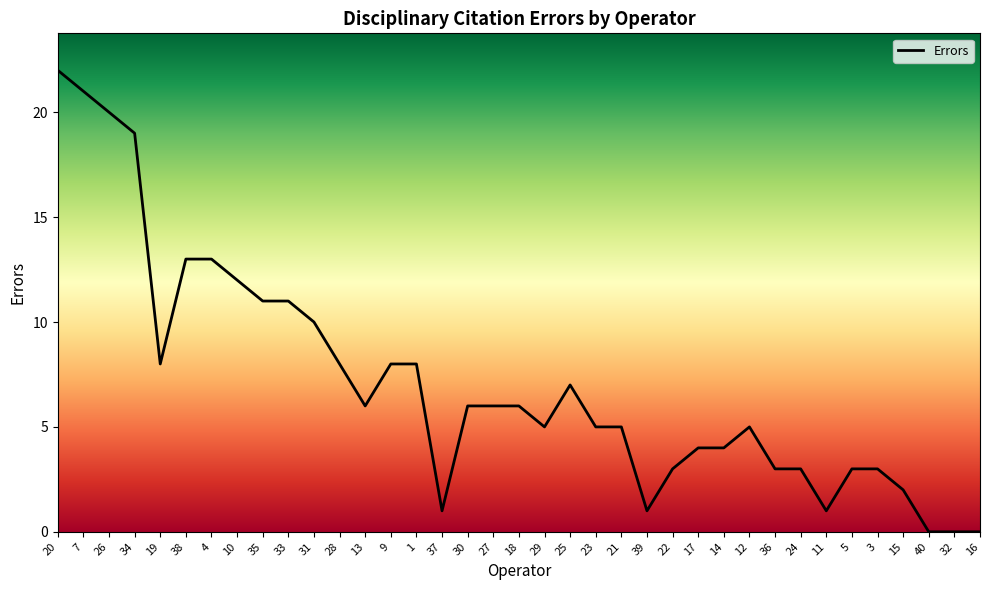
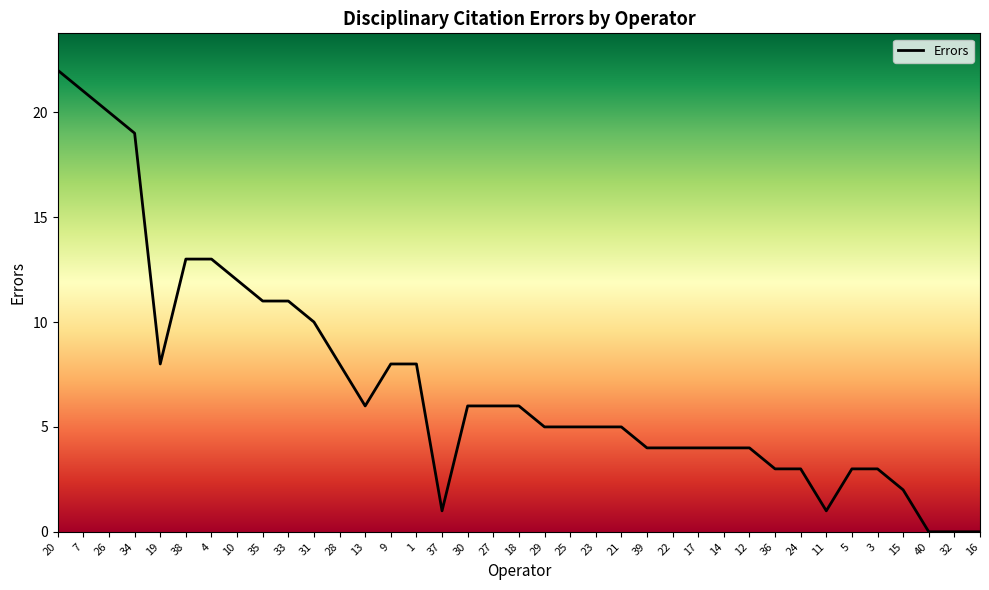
  {
    "20": 22,
    "7": 21,
    "26": 20,
    "34": 19,
    "19": 8,
    "38": 13,
    "4": 13,
    "10": 12,
    "35": 11,
    "33": 11,
    "31": 10,
    "28": 8,
    "13": 6,
    "9": 8,
    "1": 8,
    "37": 1,
    "30": 6,
    "27": 6,
    "18": 6,
    "29": 5,
-   "25": 7,
+   "25": 5,
    "23": 5,
    "21": 5,
-   "39": 1,
-   "22": 3,
+   "39": 4,
+   "22": 4,
    "17": 4,
    "14": 4,
-   "12": 5,
+   "12": 4,
    "36": 3,
    "24": 3,
    "11": 1,
    "5": 3,
    "3": 3,
    "15": 2,
    "40": 0,
    "32": 0,
    "16": 0
  }
